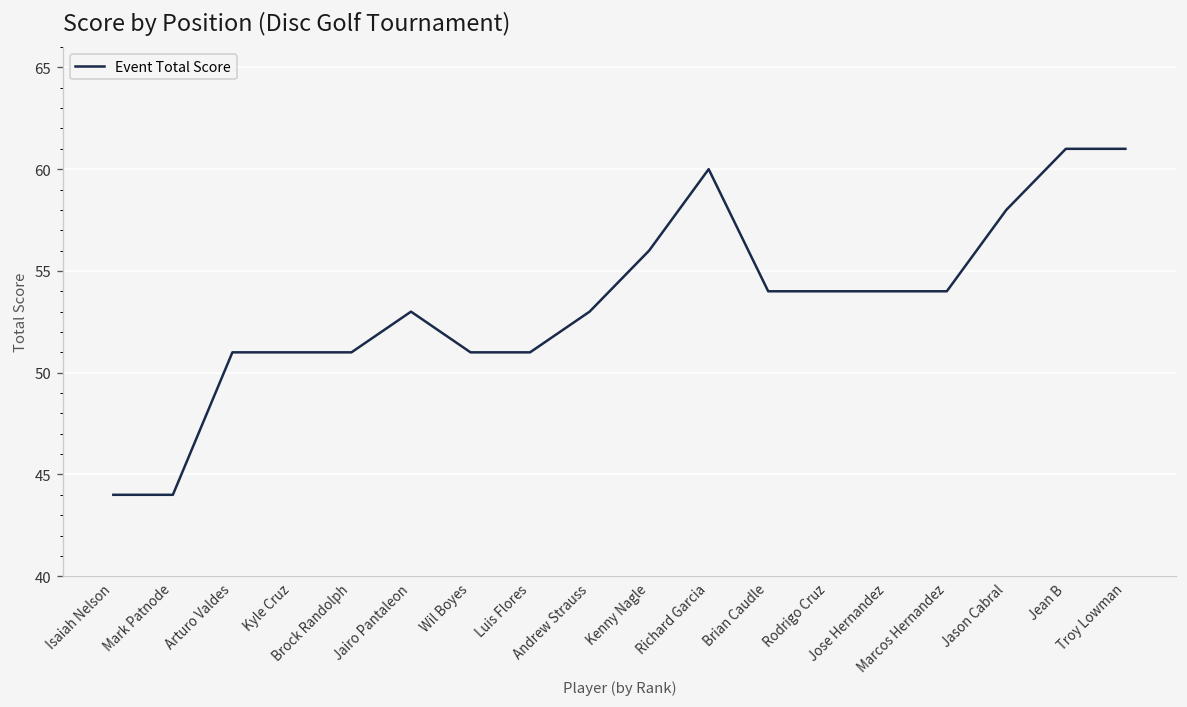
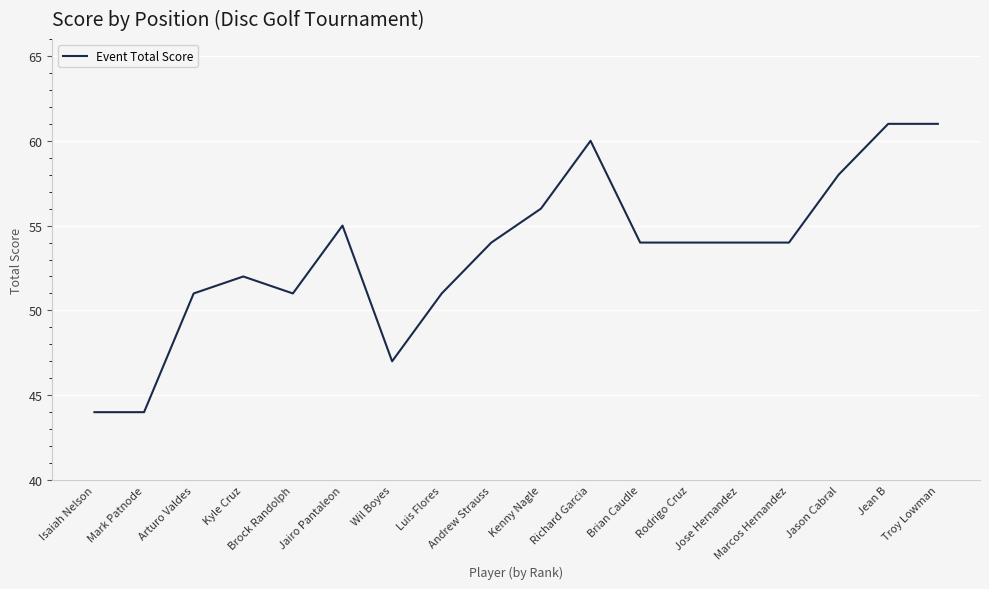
  {
    "Isaiah Nelson": 44,
    "Mark Patnode": 44,
    "Arturo Valdes": 51,
-   "Kyle Cruz": 51,
+   "Kyle Cruz": 52,
    "Brock Randolph": 51,
-   "Jairo Pantaleon": 53,
-   "Wil Boyes": 51,
+   "Jairo Pantaleon": 55,
+   "Wil Boyes": 47,
    "Luis Flores": 51,
-   "Andrew Strauss": 53,
+   "Andrew Strauss": 54,
    "Kenny Nagle": 56,
    "Richard Garcia": 60,
    "Brian Caudle": 54,
    "Rodrigo Cruz": 54,
    "Jose Hernandez": 54,
    "Marcos Hernandez": 54,
    "Jason Cabral": 58,
    "Jean B": 61,
    "Troy Lowman": 61
  }
